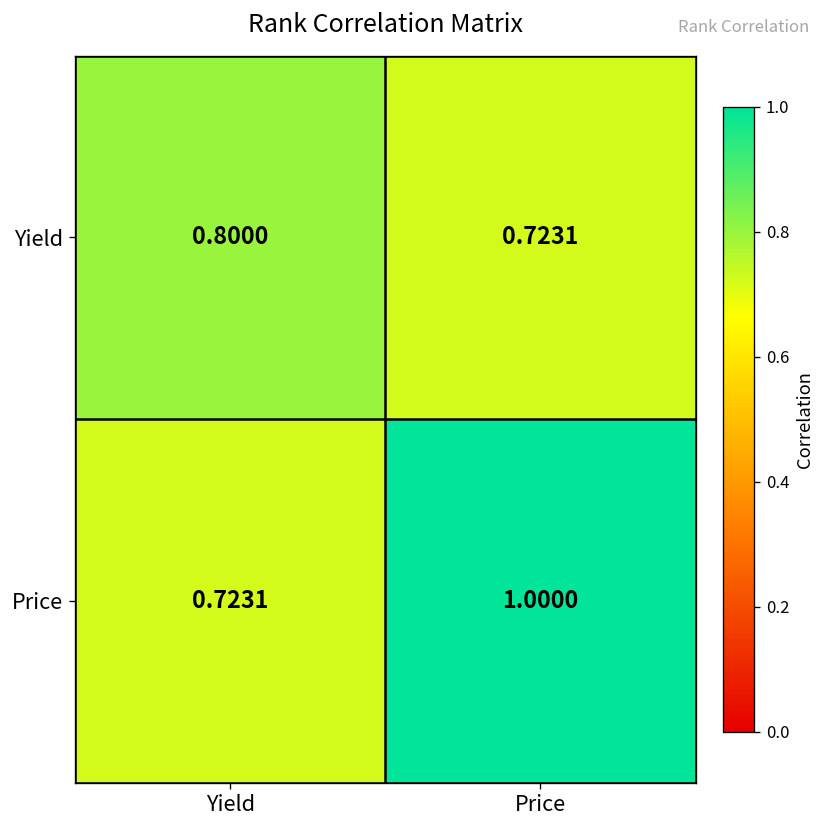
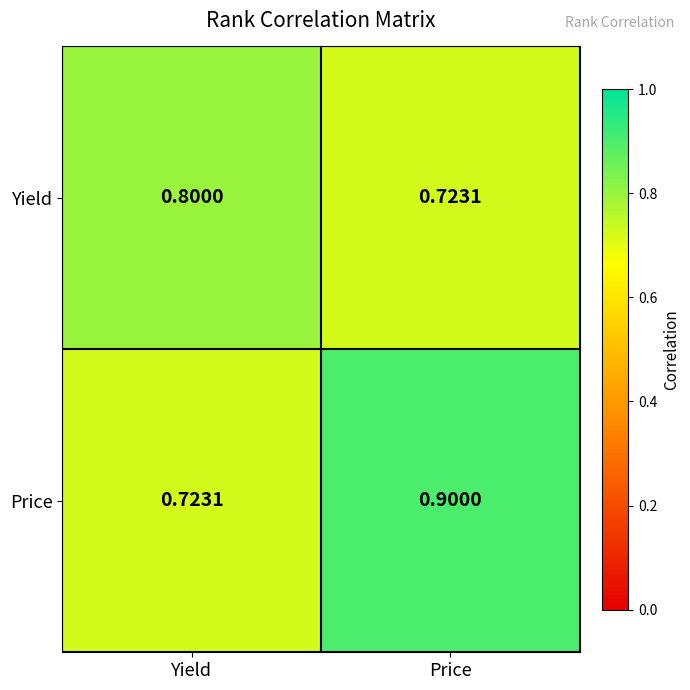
  {
    "Yield": {
      "Yield": 0.8000,
      "Price": 0.7231
    },
    "Price": {
      "Yield": 0.7231,
-     "Price": 1.0000
+     "Price": 0.9000
    }
  }
